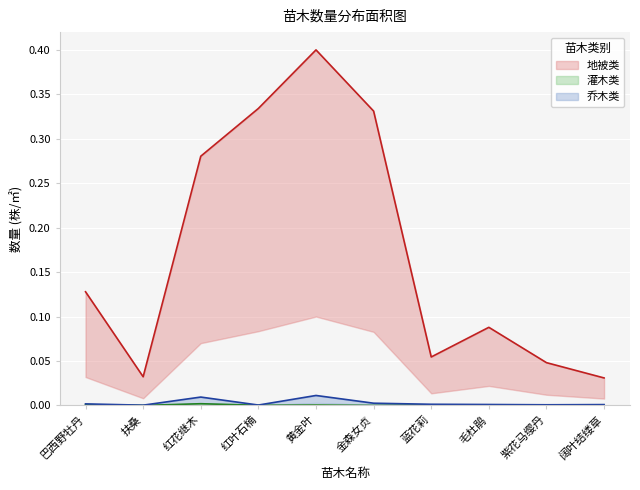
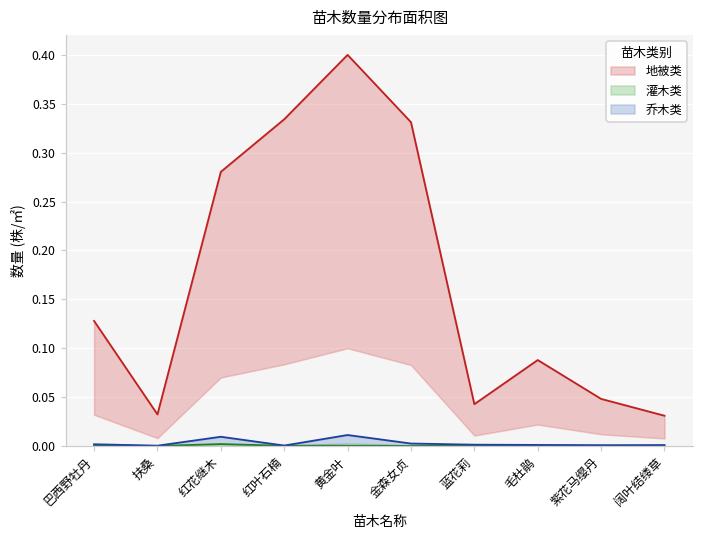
  {
    "地被类": {
      "巴西野牡丹": 0.13,
      "扶桑": 0.03,
      "红花继木": 0.28,
      "红叶石楠": 0.33,
      "黄金叶": 0.40,
      "金森女贞": 0.33,
-     "蓝花莉": 0.05,
+     "蓝花莉": 0.04,
      "毛杜鹃": 0.09,
      "紫花马缨丹": 0.05,
      "阔叶结缕草": 0.03
    }
  }
